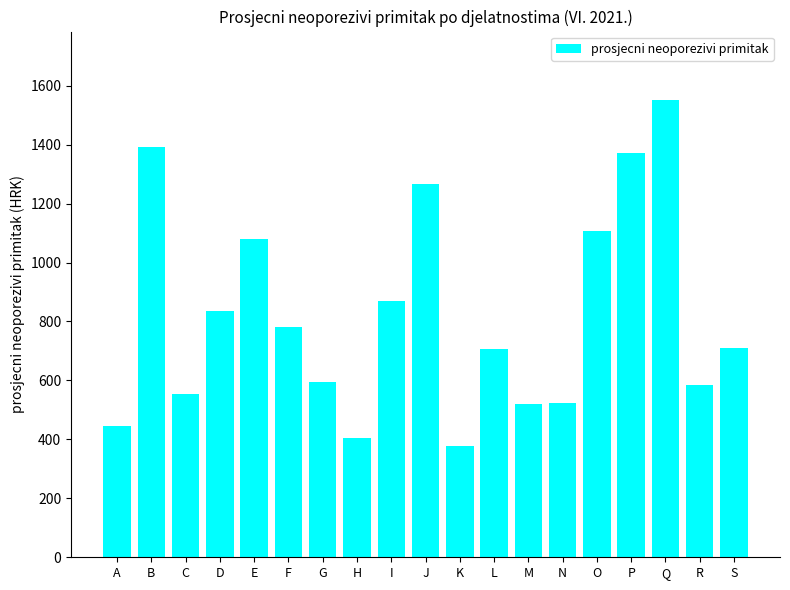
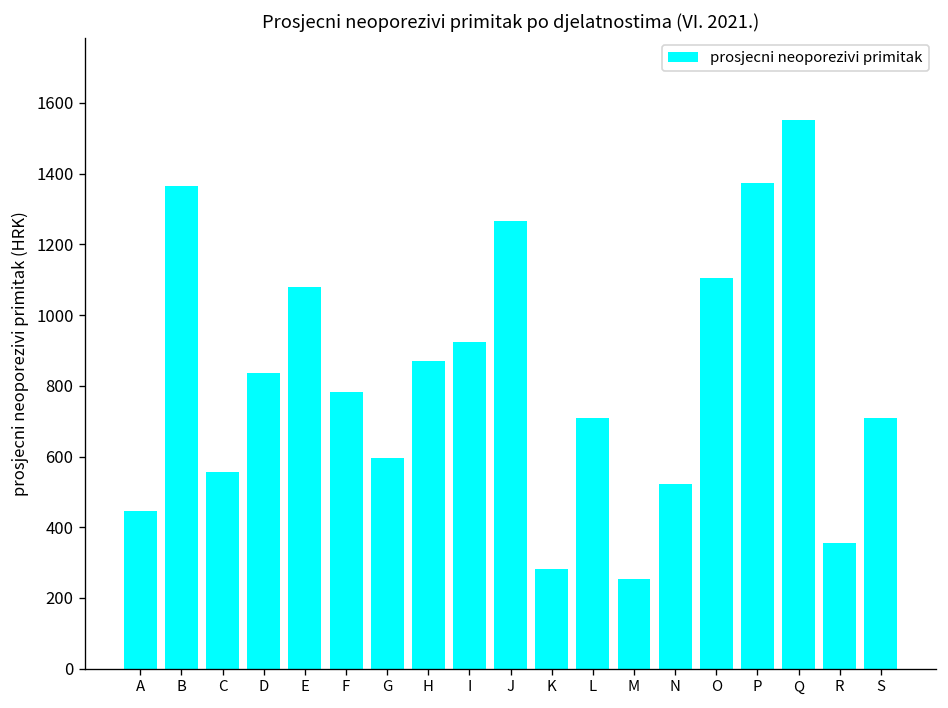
  {
    "A": 450,
-   "B": 1390,
+   "B": 1360,
    "C": 560,
    "D": 840,
    "E": 1080,
    "F": 780,
    "G": 600,
-   "H": 410,
-   "I": 870,
+   "H": 870,
+   "I": 920,
    "J": 1270,
-   "K": 380,
+   "K": 280,
    "L": 710,
-   "M": 520,
+   "M": 250,
    "N": 520,
    "O": 1110,
    "P": 1370,
    "Q": 1550,
-   "R": 580,
+   "R": 360,
    "S": 710
  }
